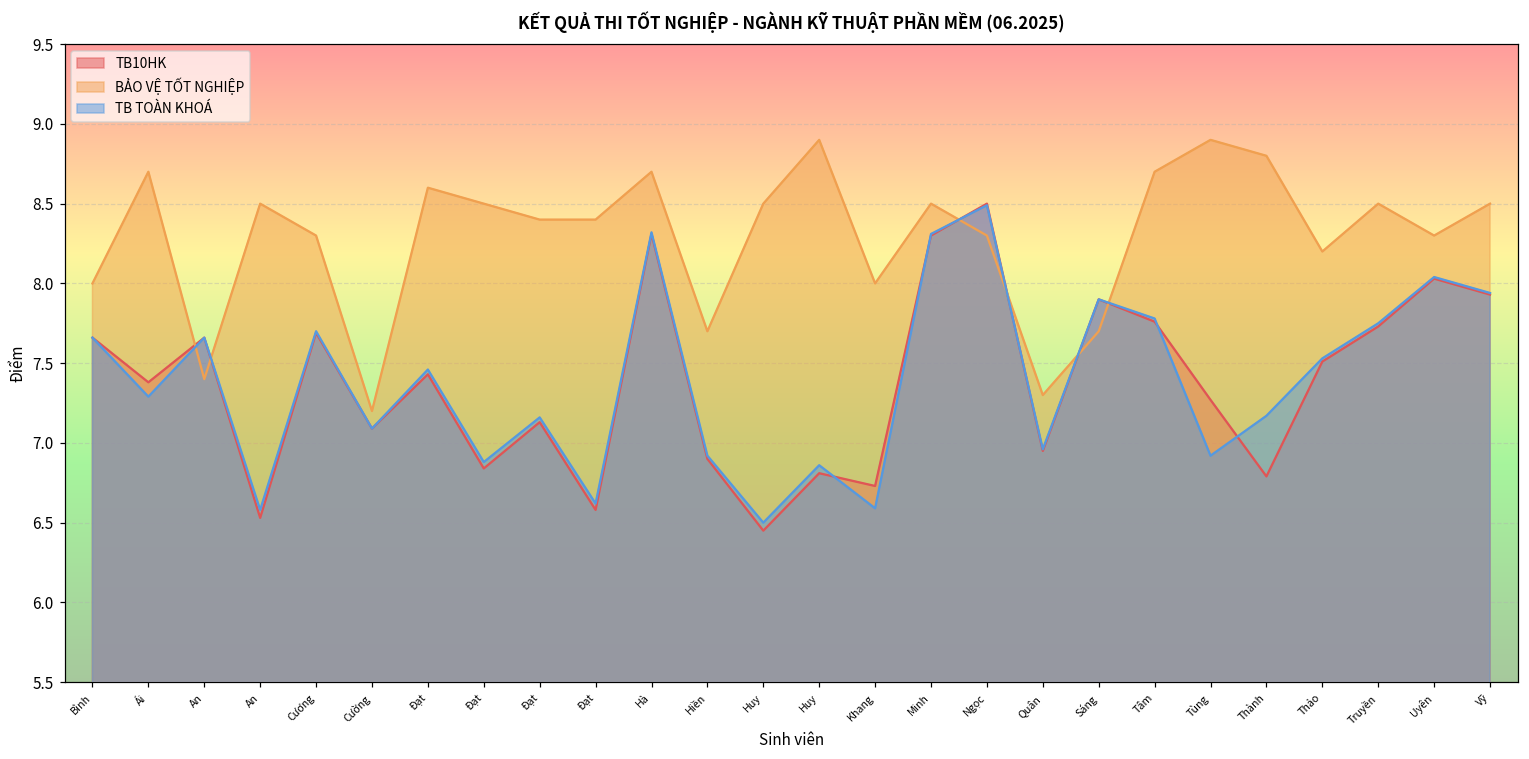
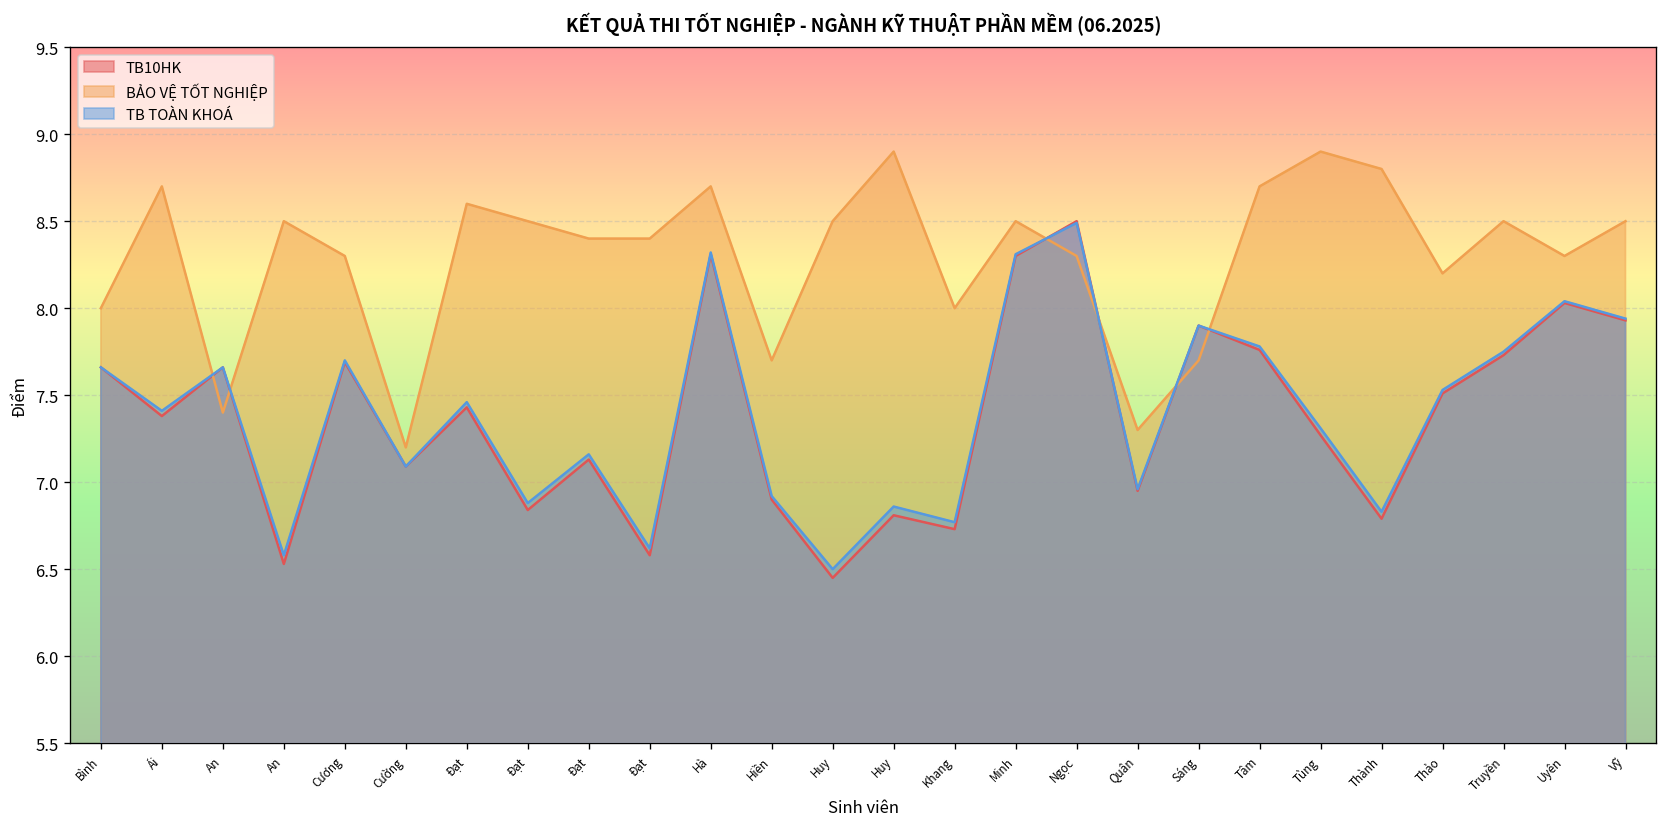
  {
    "TB TOÀN KHOÁ": {
-     "Ái": 7.29,
+     "Ái": 7.41,
      "Hiền": 6.92,
-     "Khang": 6.59,
+     "Khang": 6.77,
      "Tâm": 7.78,
-     "Tùng": 6.92,
-     "Thành": 7.17,
+     "Tùng": 7.31,
+     "Thành": 6.83,
      "Thảo": 7.53,
      "Truyền": 7.75
    }
  }
